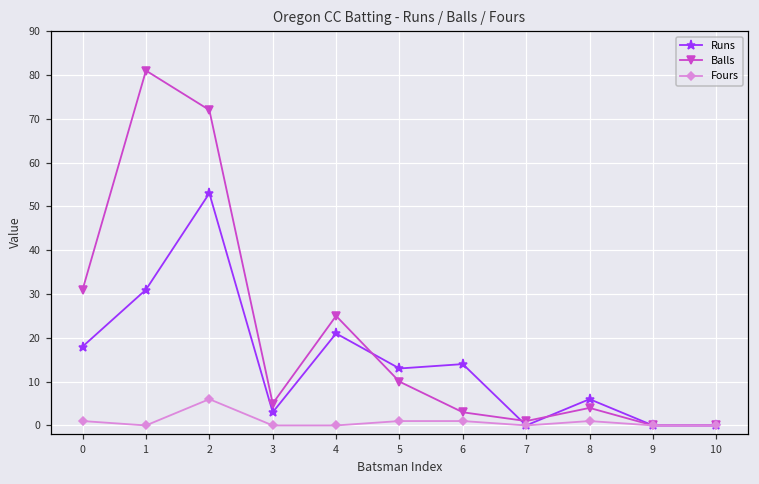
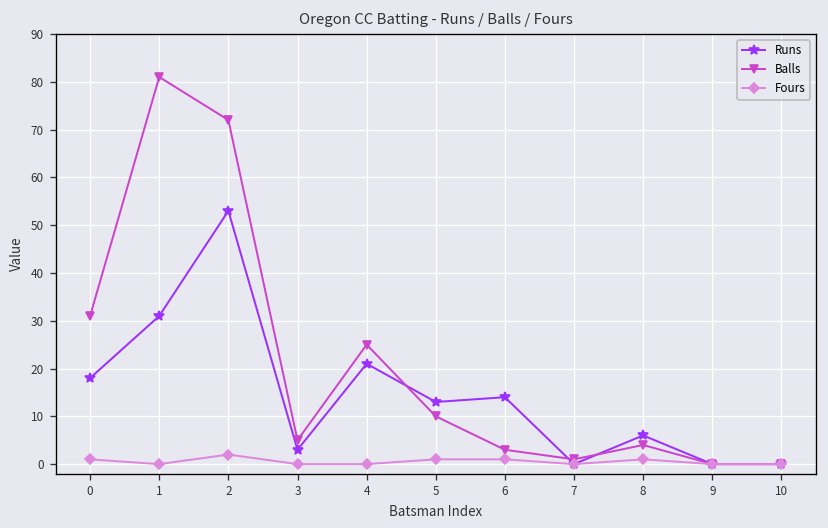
  {
    "Runs": {
      "0": 18,
      "1": 31,
      "2": 53,
      "3": 3,
      "4": 21,
      "5": 13,
      "6": 14,
      "8": 6
    },
    "Balls": {
      "0": 31,
      "1": 81,
      "2": 72,
      "3": 5,
      "4": 25,
      "5": 10,
      "6": 3,
      "7": 1,
      "8": 4
    },
    "Fours": {
      "0": 1,
      "1": 0,
-     "2": 6,
+     "2": 2,
      "3": 0,
      "4": 0,
      "5": 1,
      "6": 1,
      "8": 1
    }
  }
